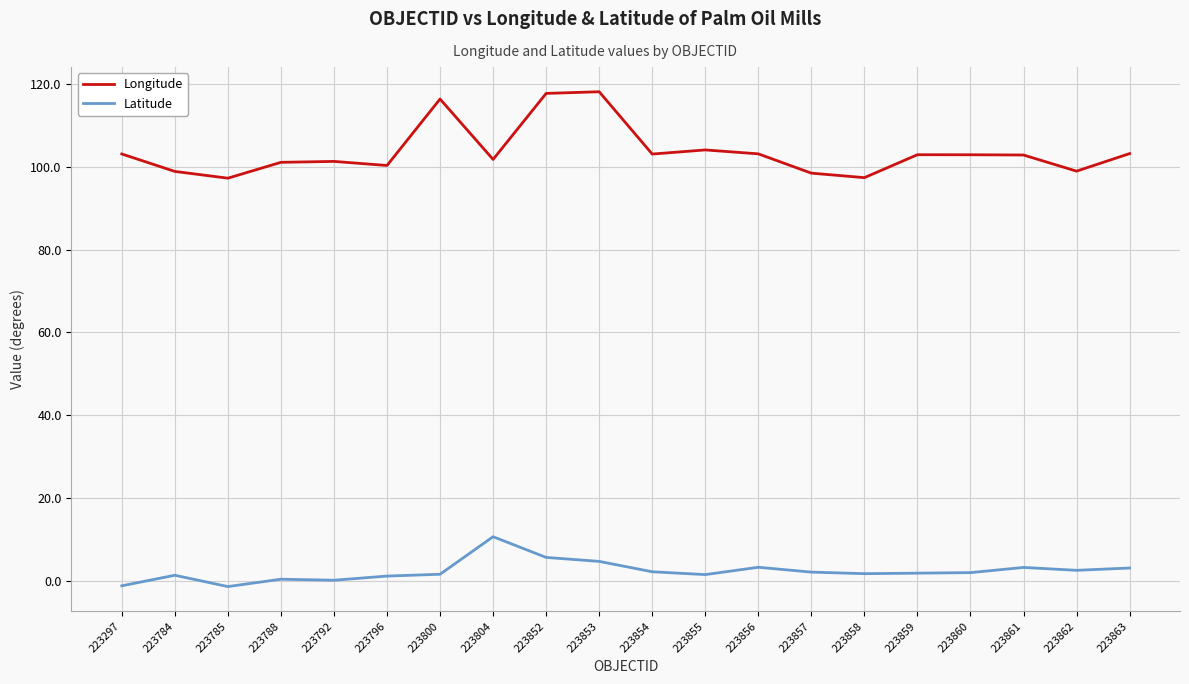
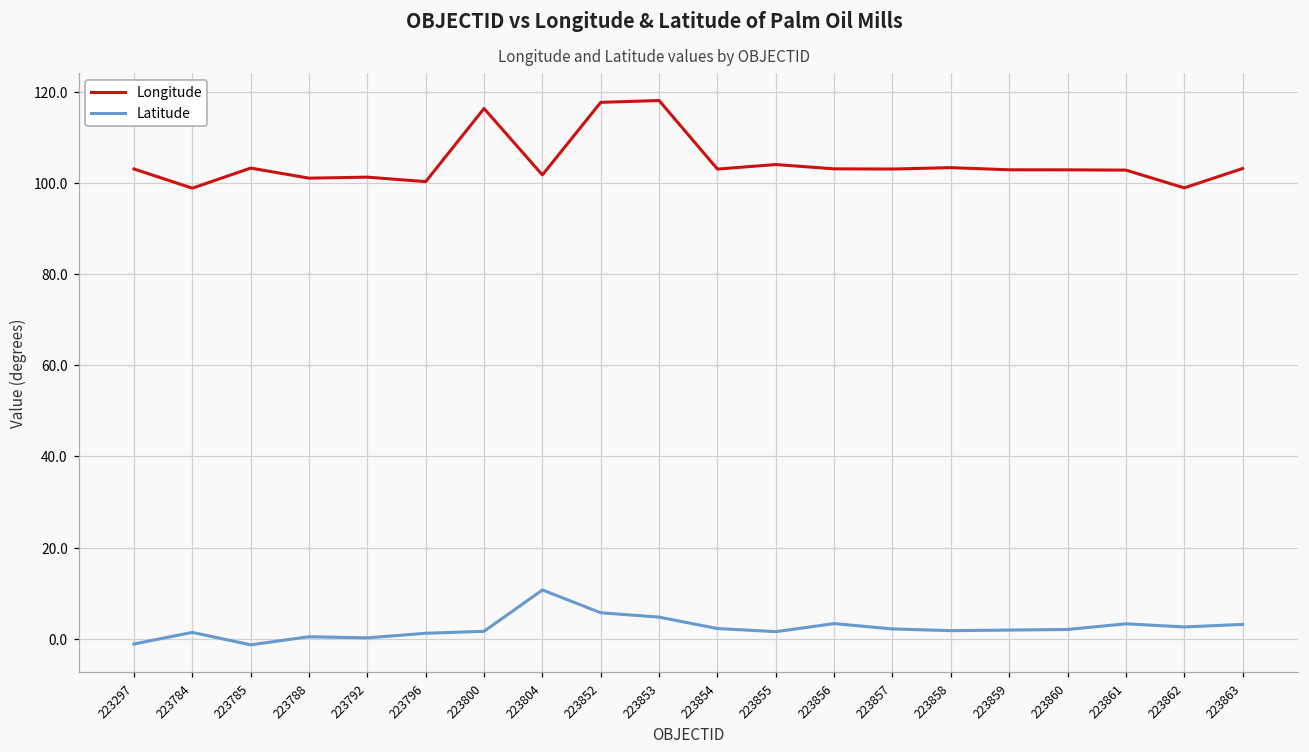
  {
    "Longitude": {
      "223297": 103,
      "223784": 99,
-     "223785": 97,
+     "223785": 103,
      "223788": 101,
      "223792": 101,
      "223796": 100,
      "223800": 116,
      "223804": 102,
      "223852": 118,
      "223853": 118,
      "223854": 103,
      "223855": 104,
      "223856": 103,
-     "223857": 98,
-     "223858": 97,
+     "223857": 103,
+     "223858": 103,
      "223859": 103,
      "223860": 103,
      "223861": 103,
      "223862": 99,
      "223863": 103
    },
    "Latitude": {
      "223297": -1,
      "223784": 1,
      "223785": -1,
      "223788": 0,
      "223792": 0,
      "223796": 1,
      "223800": 2,
      "223804": 11,
      "223852": 6,
      "223853": 5,
      "223854": 2,
      "223855": 2,
      "223856": 3,
      "223857": 2,
      "223858": 2,
      "223859": 2,
      "223860": 2,
      "223861": 3,
      "223862": 3,
      "223863": 3
    }
  }
